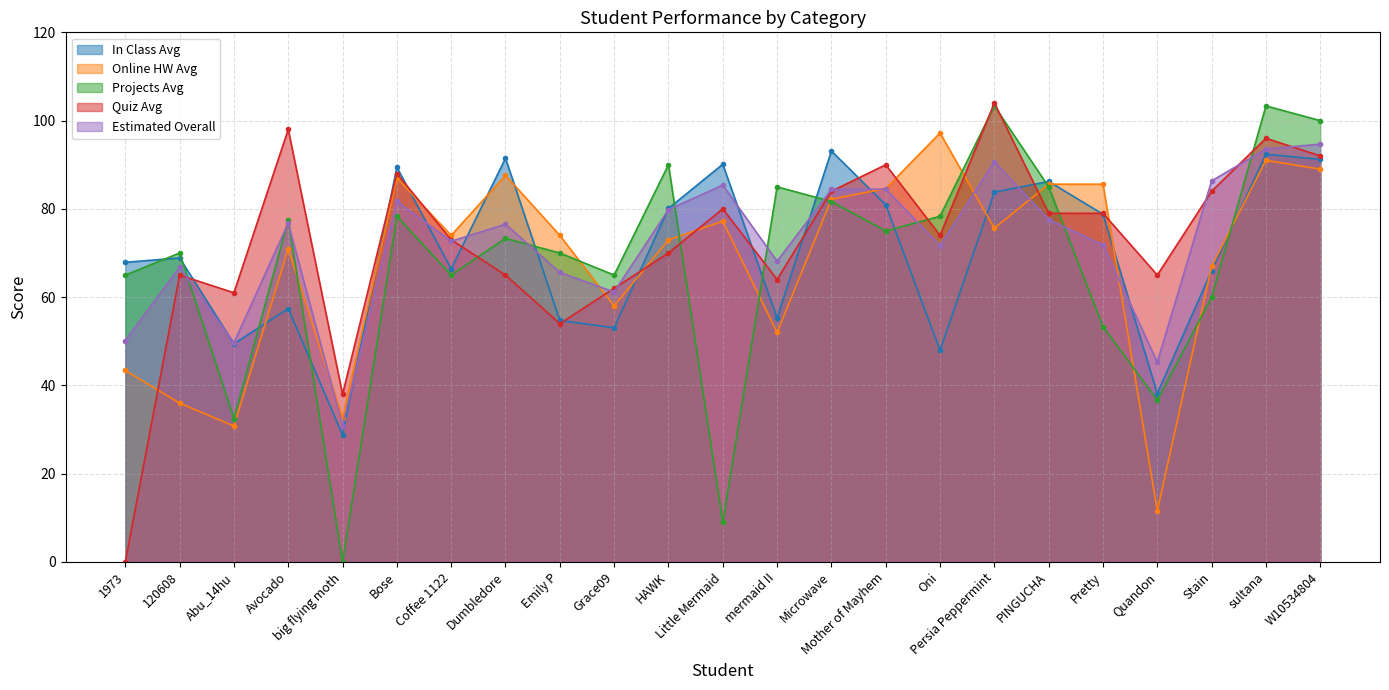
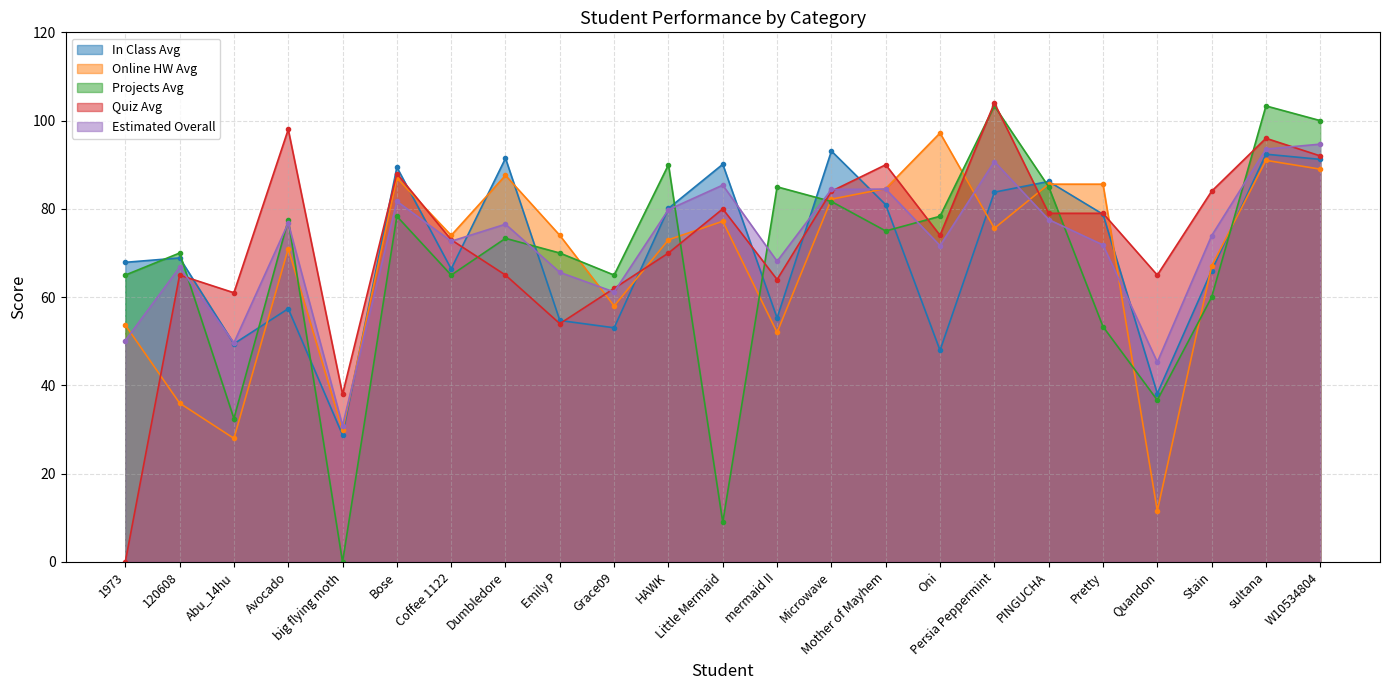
  {
    "In Class Avg": {
      "1973": 68,
      "120608": 69,
      "Avocado": 57,
      "big flying moth": 29,
      "Bose": 89,
      "Coffee 1122": 66,
      "Dumbledore": 91,
      "Emily P": 55,
      "Grace09": 53,
      "Little Mermaid": 90,
      "mermaid II": 55,
      "Microwave": 93,
      "Mother of Mayhem": 81,
      "Oni": 48,
      "Persia Peppermint": 84,
      "PINGUCHA": 86,
      "Quandon": 38,
      "Stain": 66,
      "sultana": 92,
      "W10534804": 91
    },
    "Online HW Avg": {
-     "1973": 43,
+     "1973": 54,
      "120608": 36,
-     "Abu_14hu": 31,
+     "Abu_14hu": 28,
      "Avocado": 71,
-     "big flying moth": 33,
+     "big flying moth": 30,
      "Bose": 87,
      "Coffee 1122": 74,
      "Dumbledore": 88,
      "Emily P": 74,
      "Grace09": 58,
      "HAWK": 73,
      "Little Mermaid": 77,
      "mermaid II": 52,
      "Oni": 97,
      "Persia Peppermint": 76,
      "PINGUCHA": 86,
      "Pretty": 86,
      "Quandon": 12,
      "Stain": 67,
      "sultana": 91,
      "W10534804": 89
    },
    "Projects Avg": {
      "1973": 65,
      "120608": 70,
      "Abu_14hu": 33,
      "Avocado": 78,
      "big flying moth": 0,
      "Bose": 78,
      "Coffee 1122": 65,
      "Dumbledore": 73,
      "Emily P": 70,
      "Grace09": 65,
      "HAWK": 90,
      "Little Mermaid": 9,
      "mermaid II": 85,
      "Mother of Mayhem": 75,
      "Oni": 78,
      "Persia Peppermint": 103,
      "PINGUCHA": 85,
      "Pretty": 53,
      "Quandon": 37,
      "Stain": 60,
      "sultana": 103,
      "W10534804": 100
    },
    "Quiz Avg": {
      "1973": 0,
      "120608": 65,
      "Abu_14hu": 61,
      "Avocado": 98,
      "big flying moth": 38,
      "Bose": 88,
      "Dumbledore": 65,
      "Emily P": 54,
      "Grace09": 62,
      "HAWK": 70,
      "Little Mermaid": 80,
      "mermaid II": 64,
      "Mother of Mayhem": 90,
      "Oni": 74,
      "Persia Peppermint": 104,
      "PINGUCHA": 79,
      "Quandon": 65,
      "Stain": 84,
      "sultana": 96,
      "W10534804": 92
    },
    "Estimated Overall": {
      "1973": 50,
      "120608": 67,
      "Avocado": 77,
      "big flying moth": 31,
      "Bose": 82,
      "Dumbledore": 77,
      "Emily P": 66,
      "Grace09": 61,
      "Little Mermaid": 85,
      "mermaid II": 68,
      "Oni": 72,
      "Persia Peppermint": 91,
      "PINGUCHA": 78,
      "Pretty": 72,
      "Quandon": 45,
-     "Stain": 86,
+     "Stain": 74,
      "sultana": 94,
      "W10534804": 95
    }
  }
